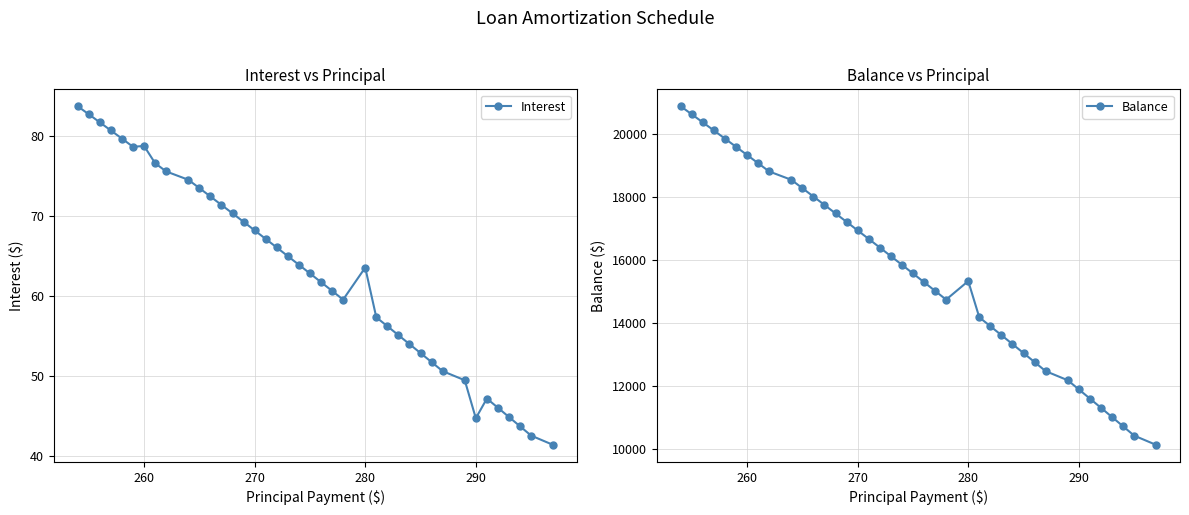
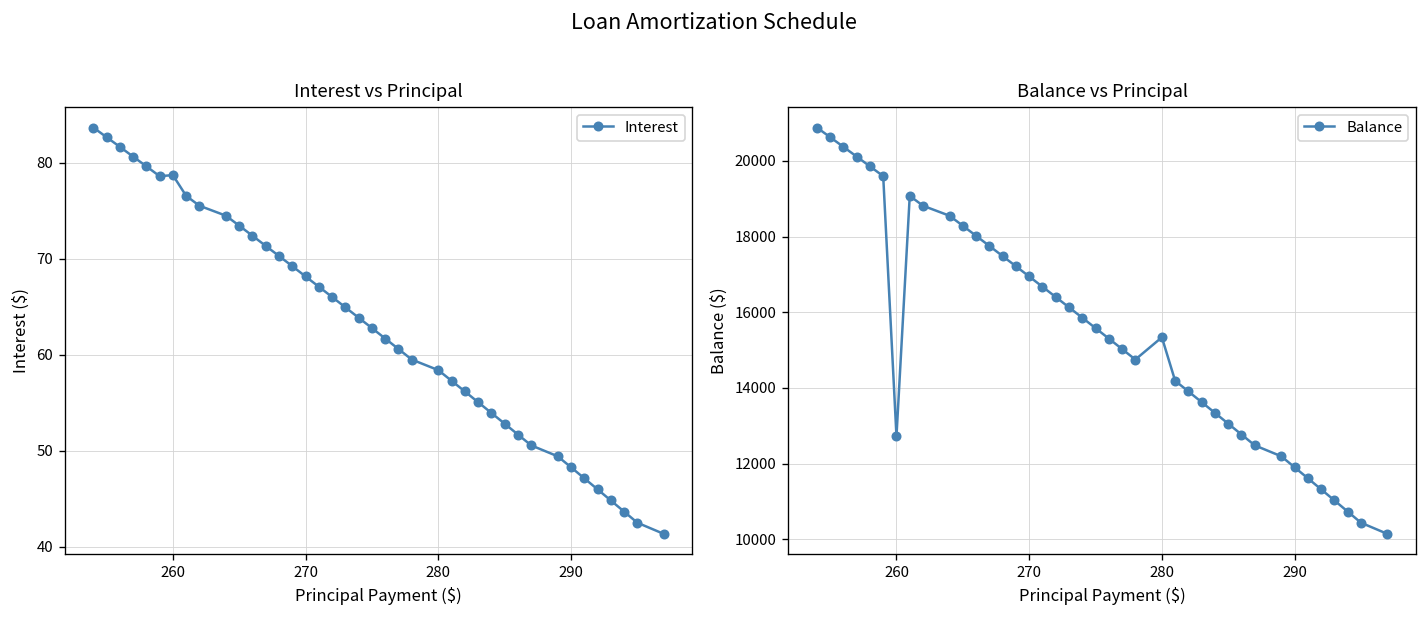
  {
    "Interest vs Principal": {
      "260": 79,
      "270": 68,
-     "280": 64,
-     "290": 45
+     "280": 58,
+     "290": 48
    },
    "Balance vs Principal": {
-     "260": 19300,
+     "260": 12700,
      "270": 16900,
      "280": 15300,
      "290": 11900
    }
  }
